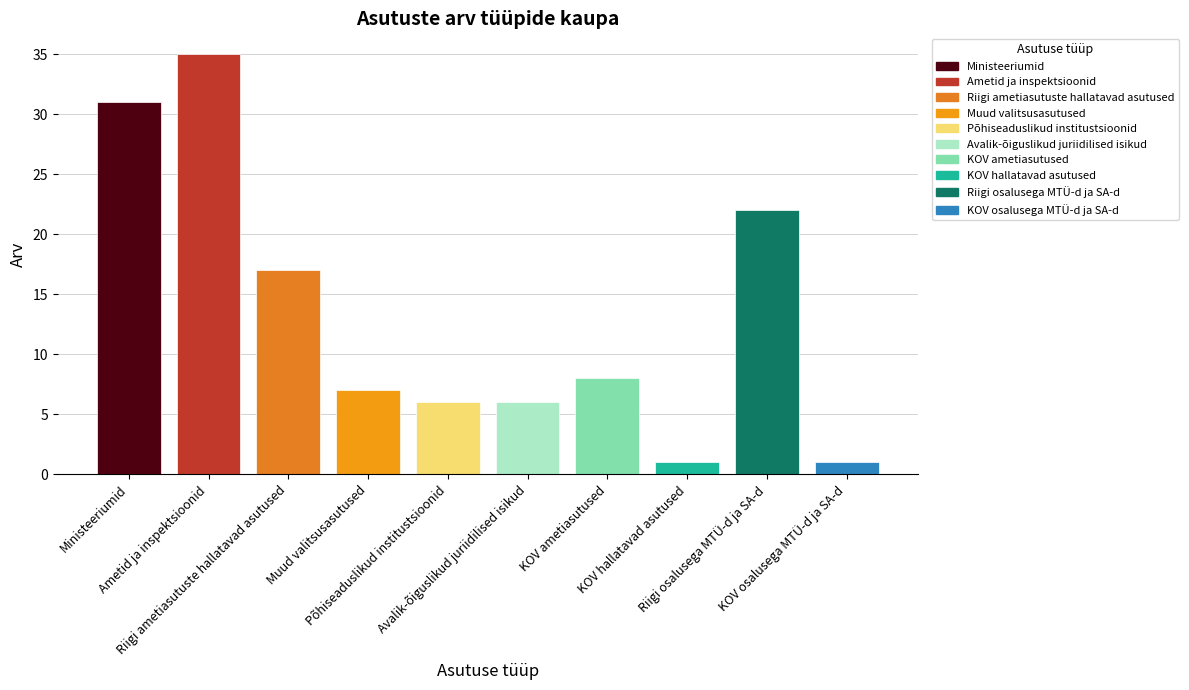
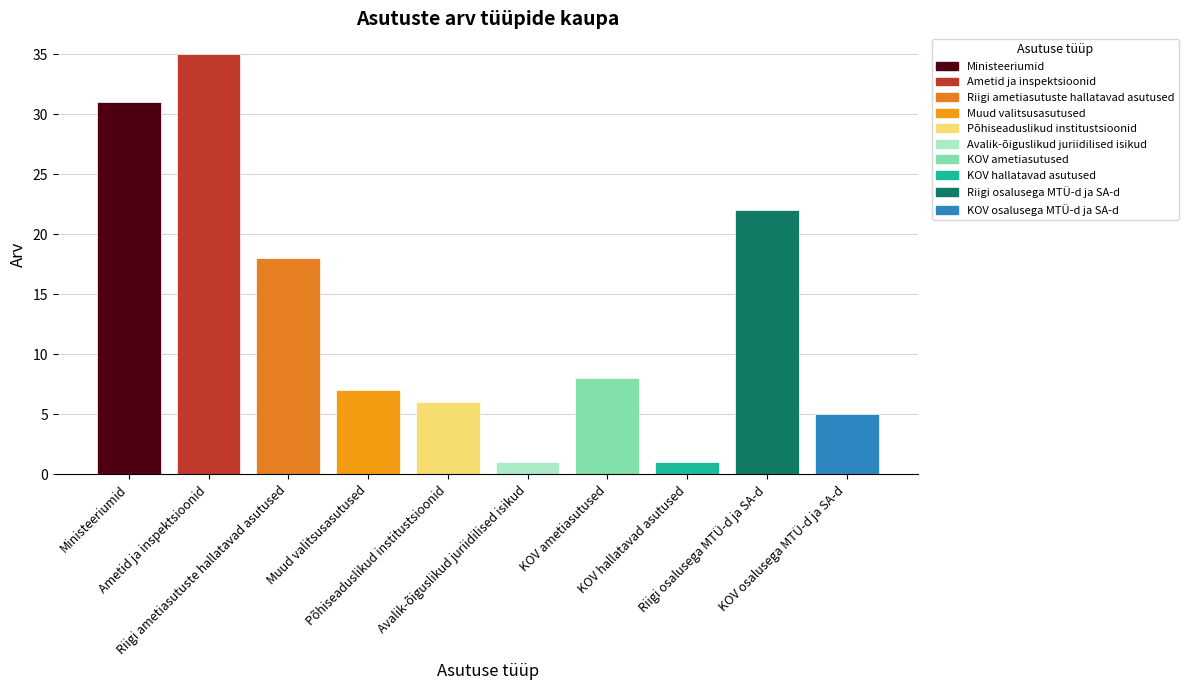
  {
    "Ministeeriumid": 31,
    "Ametid ja inspektsioonid": 35,
-   "Riigi ametiasutuste hallatavad asutused": 17,
+   "Riigi ametiasutuste hallatavad asutused": 18,
    "Muud valitsusasutused": 7,
    "Põhiseaduslikud institustsioonid": 6,
-   "Avalik-õiguslikud juriidilised isikud": 6,
+   "Avalik-õiguslikud juriidilised isikud": 1,
    "KOV ametiasutused": 8,
    "KOV hallatavad asutused": 1,
    "Riigi osalusega MTÜ-d ja SA-d": 22,
-   "KOV osalusega MTÜ-d ja SA-d": 1
+   "KOV osalusega MTÜ-d ja SA-d": 5
  }
